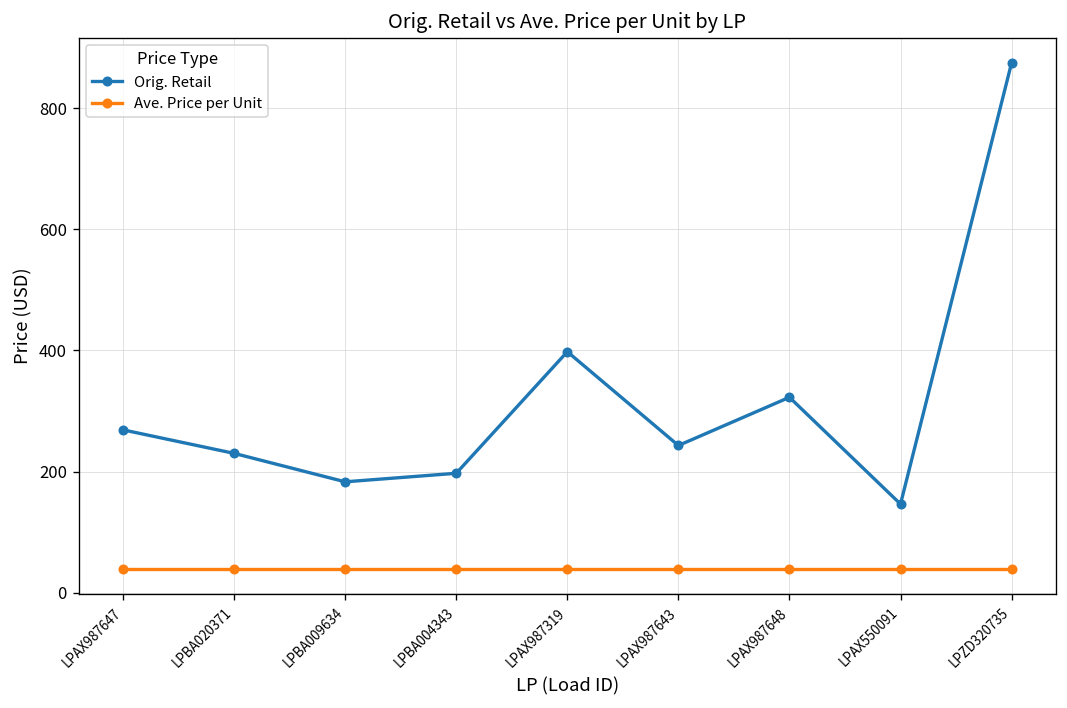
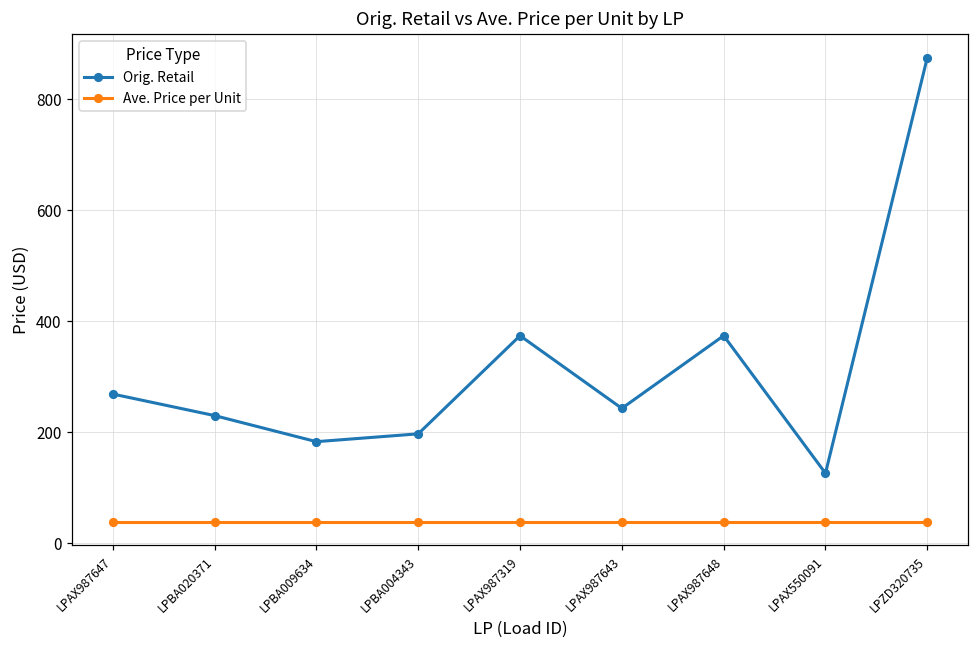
  {
    "Orig. Retail": {
      "LPAX987647": 270,
      "LPBA020371": 230,
      "LPBA009634": 180,
      "LPBA004343": 200,
-     "LPAX987319": 400,
+     "LPAX987319": 370,
      "LPAX987643": 240,
-     "LPAX987648": 320,
-     "LPAX550091": 150,
+     "LPAX987648": 370,
+     "LPAX550091": 130,
      "LPZD320735": 870
    },
    "Ave. Price per Unit": {
      "LPAX987647": 40,
      "LPBA020371": 40,
      "LPBA009634": 40,
      "LPBA004343": 40,
      "LPAX987319": 40,
      "LPAX987643": 40,
      "LPAX987648": 40,
      "LPAX550091": 40,
      "LPZD320735": 40
    }
  }
